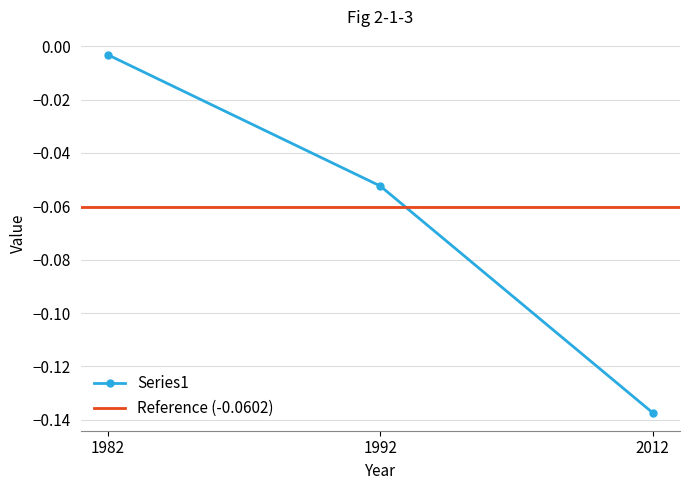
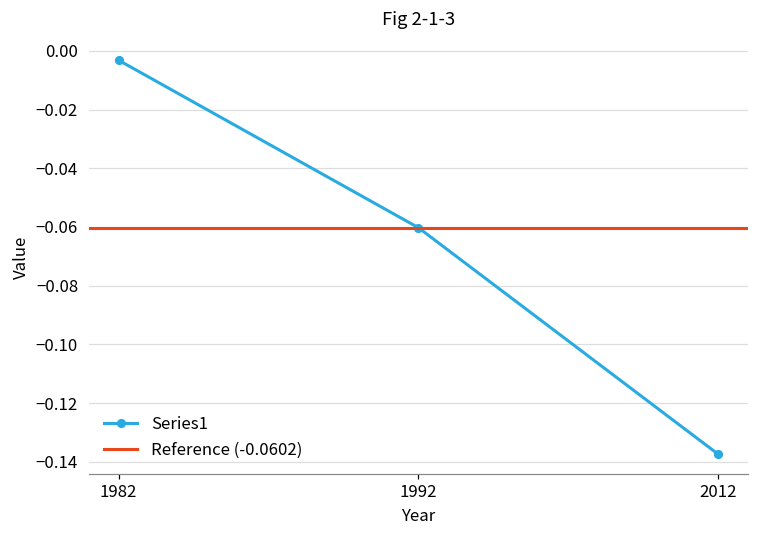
  {
    "1982": -0.003,
-   "1992": -0.052,
+   "1992": -0.060,
    "2012": -0.137
  }
